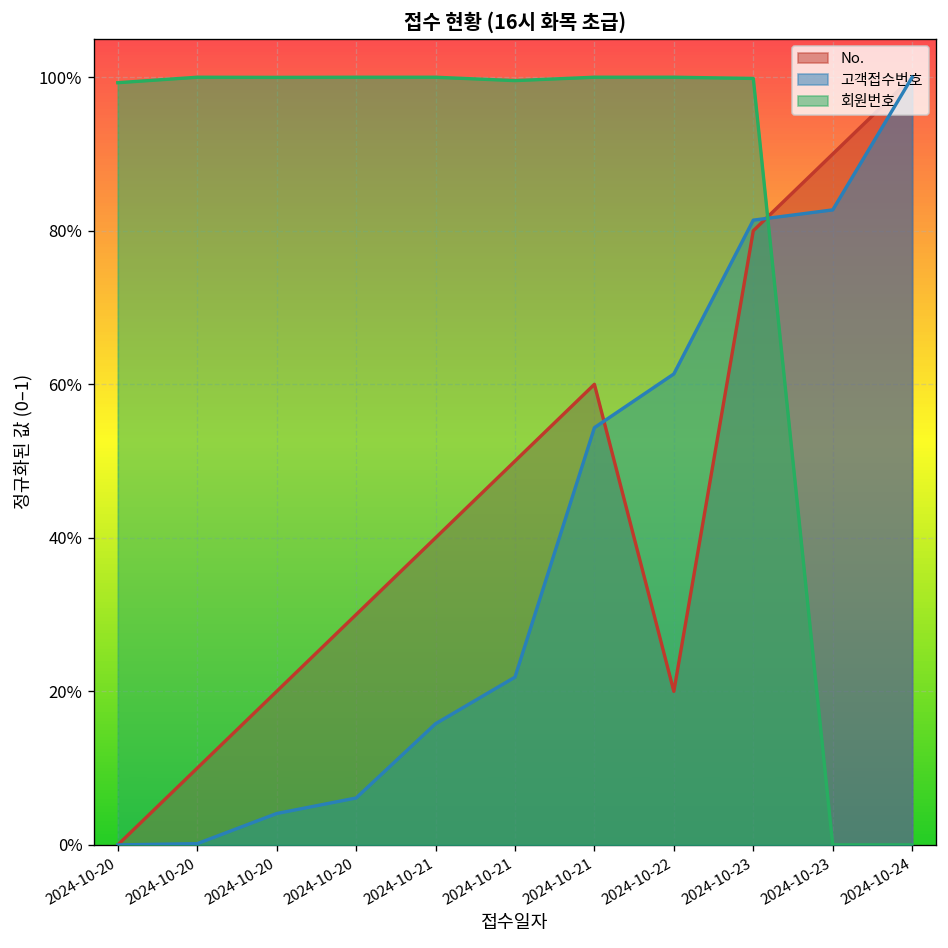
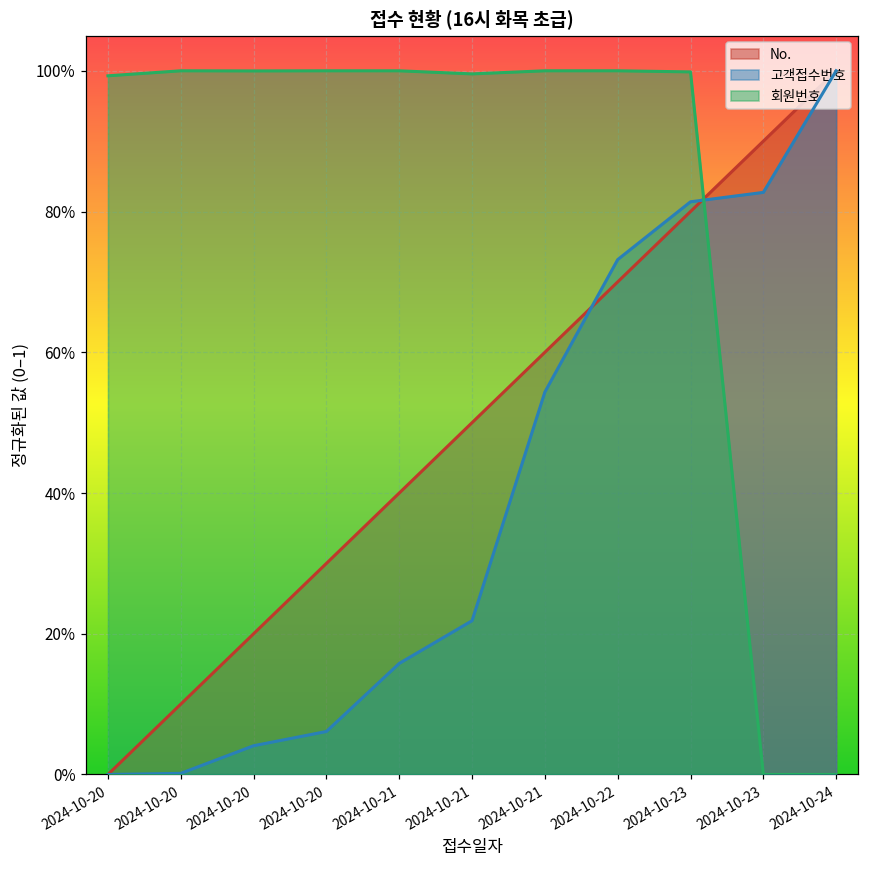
  {
    "No.": {
-     "2024-10-22": "20%"
+     "2024-10-22": "70%"
    },
    "고객접수번호": {
-     "2024-10-22": "61%"
+     "2024-10-22": "73%"
    },
    "회원번호": {
      "2024-10-22": "100%",
      "2024-10-24": "0%"
    }
  }
